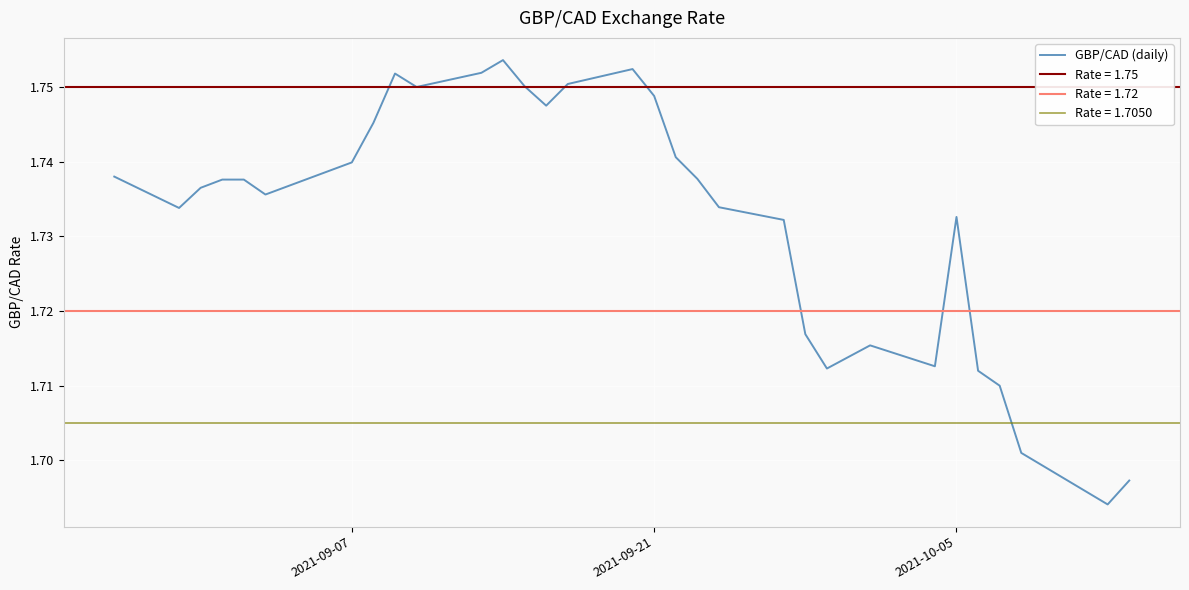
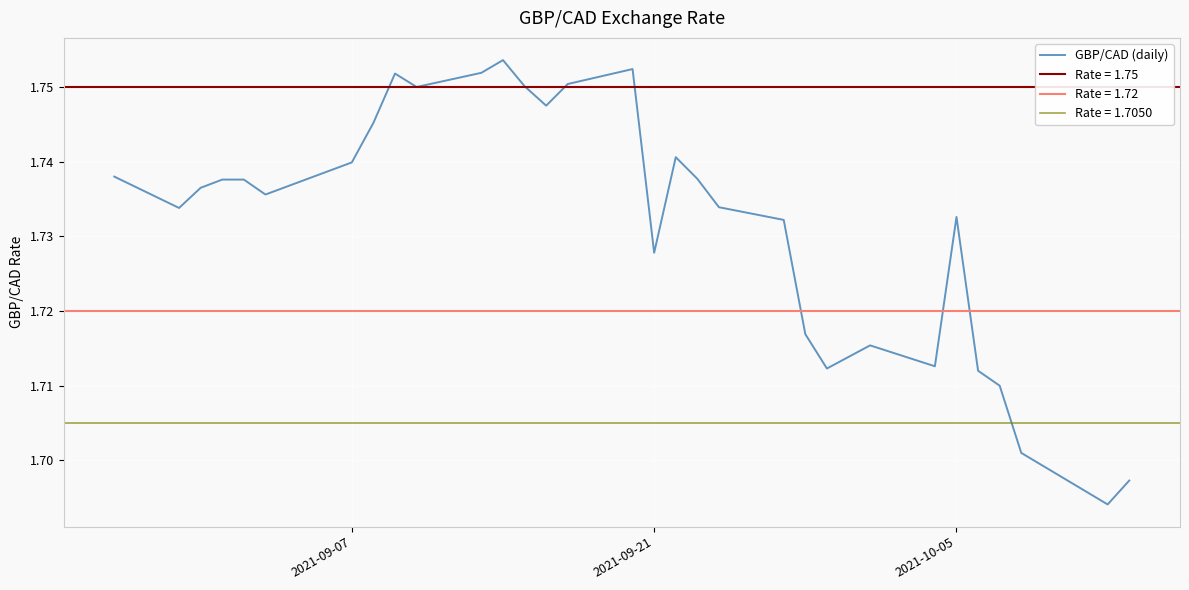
  {
    "2021-09-07": 1.740,
-   "2021-09-21": 1.749,
+   "2021-09-21": 1.728,
    "2021-10-05": 1.733
  }
